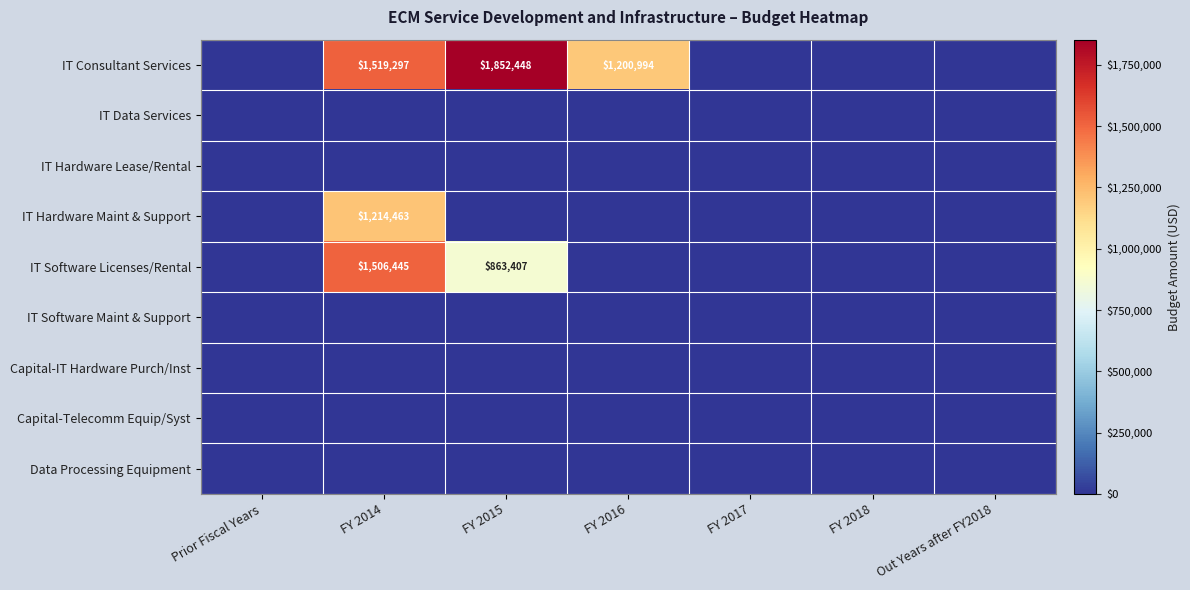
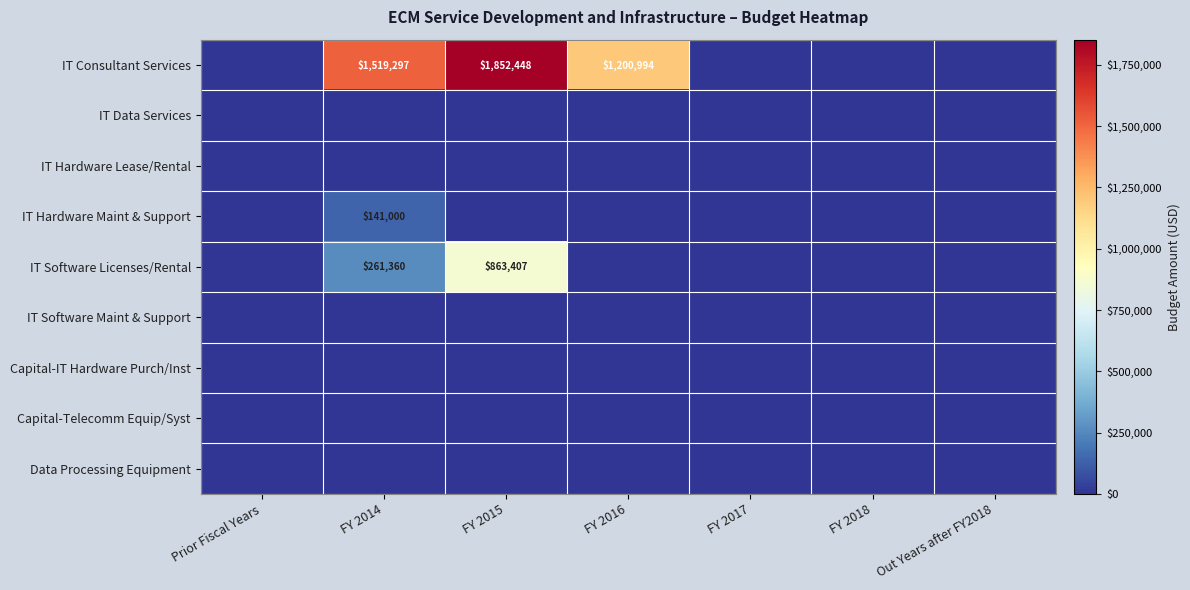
  {
    "IT Consultant Services": {
      "FY 2014": "$1,519,297",
      "FY 2015": "$1,852,448",
      "FY 2016": "$1,200,994"
    },
    "IT Hardware Maint & Support": {
-     "FY 2014": "$1,214,463"
+     "FY 2014": "$141,000"
    },
    "IT Software Licenses/Rental": {
-     "FY 2014": "$1,506,445",
+     "FY 2014": "$261,360",
      "FY 2015": "$863,407"
    }
  }
